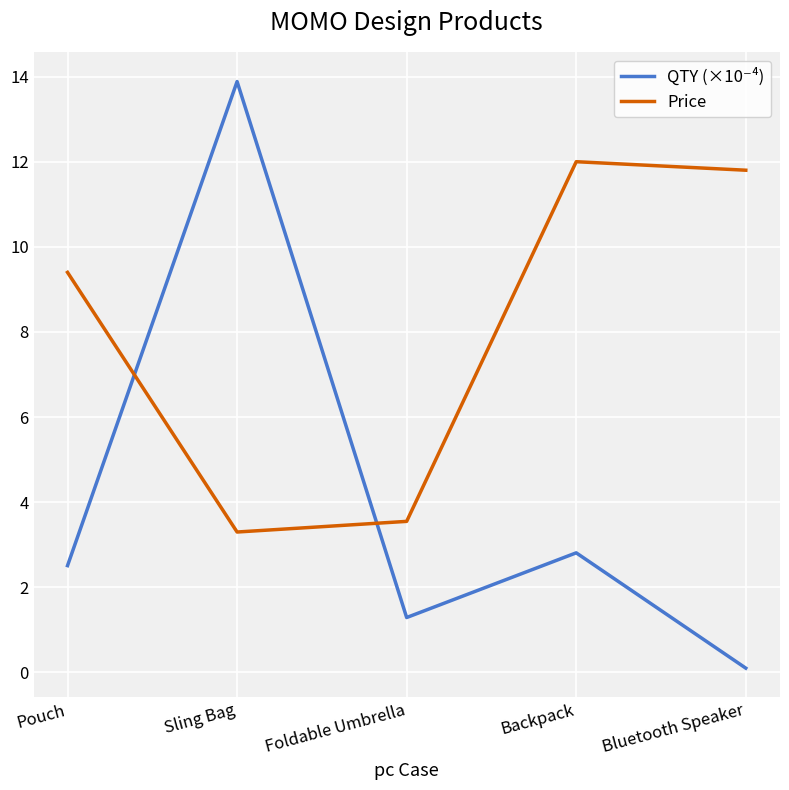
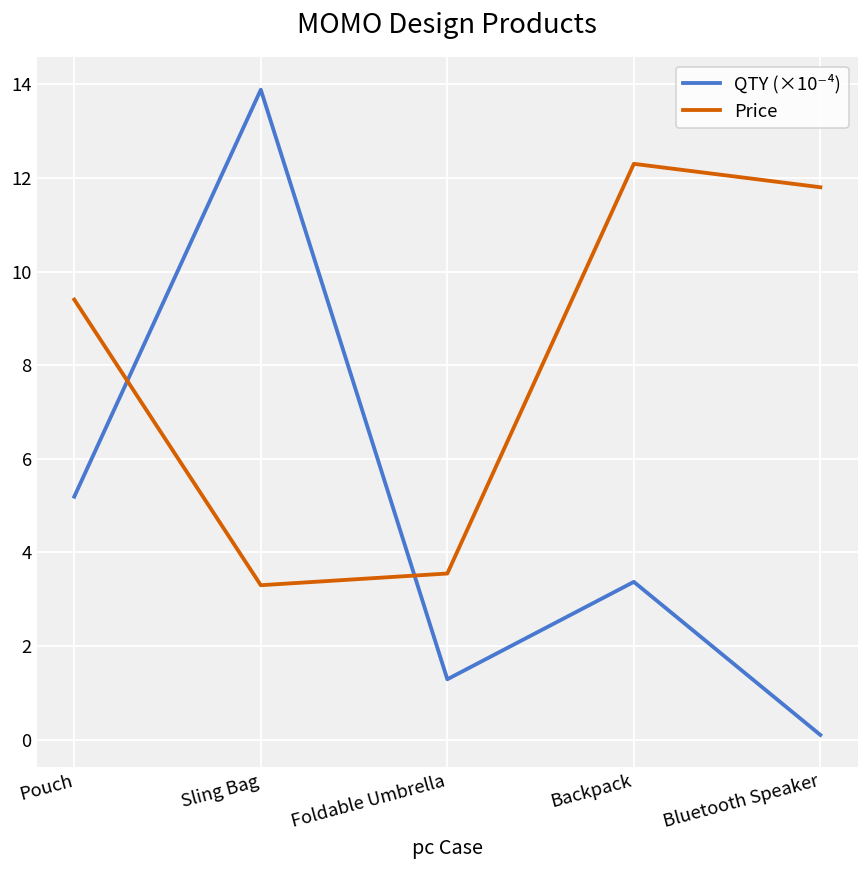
  {
    "QTY (×10⁻⁴)": {
-     "Pouch": 2.5,
+     "Pouch": 5.2,
      "Sling Bag": 13.9,
      "Foldable Umbrella": 1.3,
-     "Backpack": 2.8,
+     "Backpack": 3.4,
      "Bluetooth Speaker": 0.1
    },
    "Price": {
      "Pouch": 9.4,
      "Sling Bag": 3.3,
      "Foldable Umbrella": 3.6,
-     "Backpack": 12.0,
+     "Backpack": 12.3,
      "Bluetooth Speaker": 11.8
    }
  }
